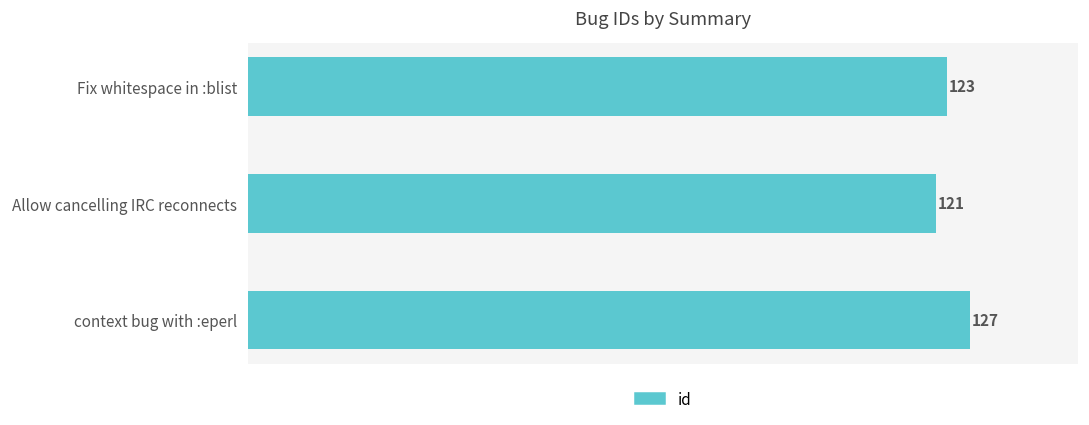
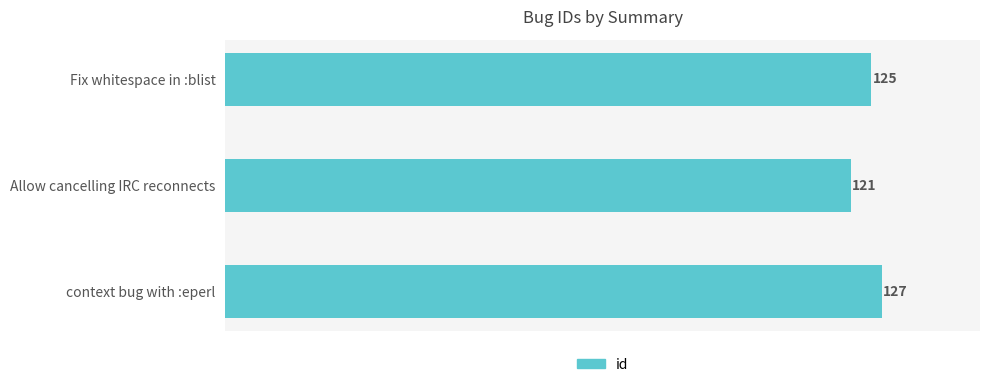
  {
-   "Fix whitespace in :blist": 123,
+   "Fix whitespace in :blist": 125,
    "Allow cancelling IRC reconnects": 121,
    "context bug with :eperl": 127
  }
